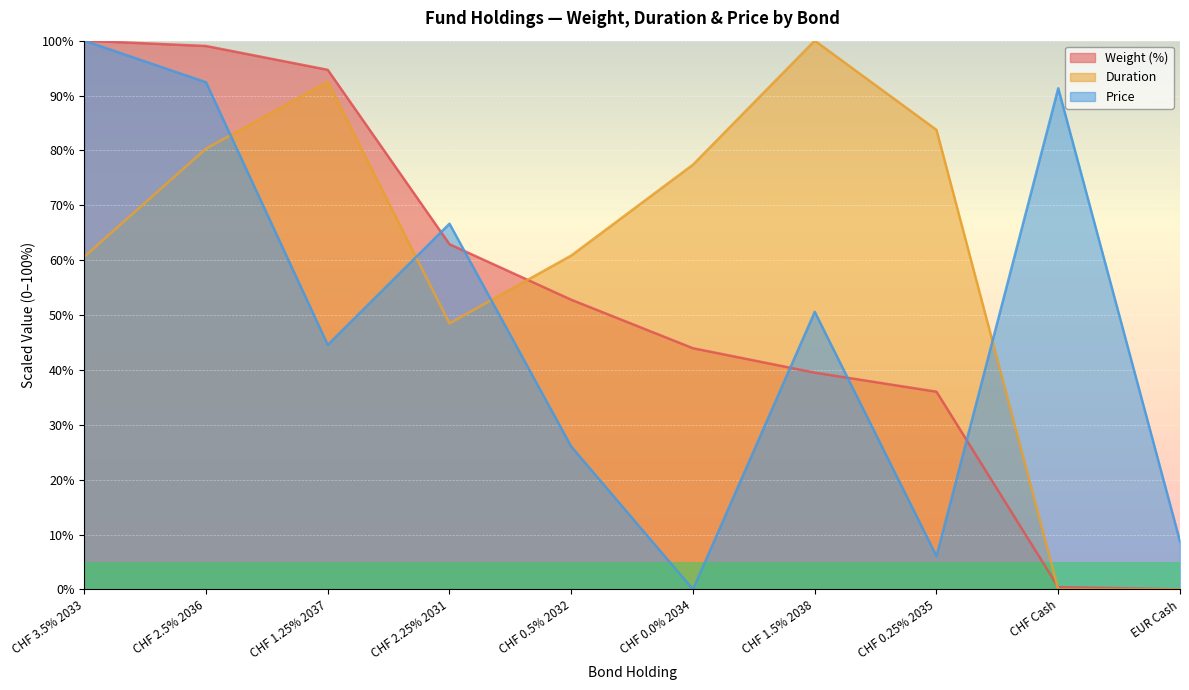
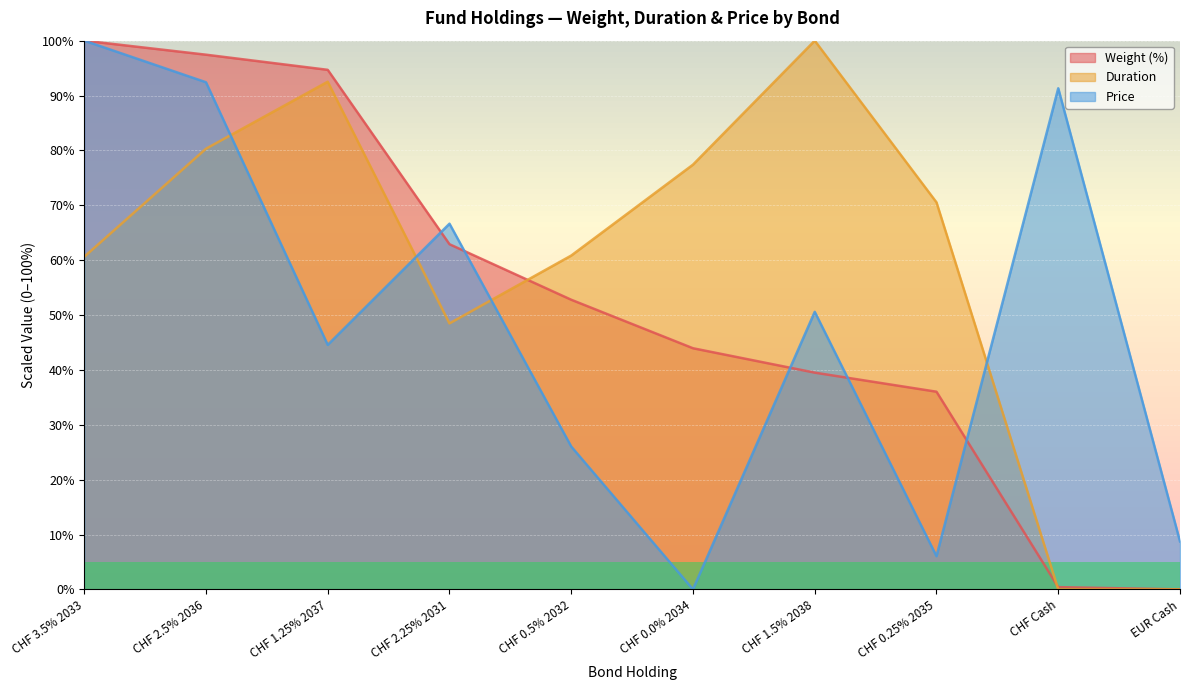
  {
    "Weight (%)": {
-     "CHF 2.5% 2036": "99%",
+     "CHF 2.5% 2036": "97%",
      "CHF 1.25% 2037": "95%",
      "CHF 2.25% 2031": "63%",
      "CHF 0.5% 2032": "53%",
      "CHF 0.0% 2034": "44%",
      "CHF 1.5% 2038": "39%",
      "CHF 0.25% 2035": "36%"
    },
    "Duration": {
      "CHF 3.5% 2033": "61%",
      "CHF 2.5% 2036": "80%",
      "CHF 1.25% 2037": "93%",
      "CHF 2.25% 2031": "48%",
      "CHF 0.5% 2032": "61%",
      "CHF 0.0% 2034": "77%",
      "CHF 1.5% 2038": "100%",
-     "CHF 0.25% 2035": "84%"
+     "CHF 0.25% 2035": "71%"
    },
    "Price": {
      "CHF 2.5% 2036": "92%",
      "CHF 1.25% 2037": "45%",
      "CHF 2.25% 2031": "67%",
      "CHF 0.5% 2032": "26%",
      "CHF 1.5% 2038": "51%",
      "CHF 0.25% 2035": "6%",
      "CHF Cash": "91%",
      "EUR Cash": "9%"
    }
  }
